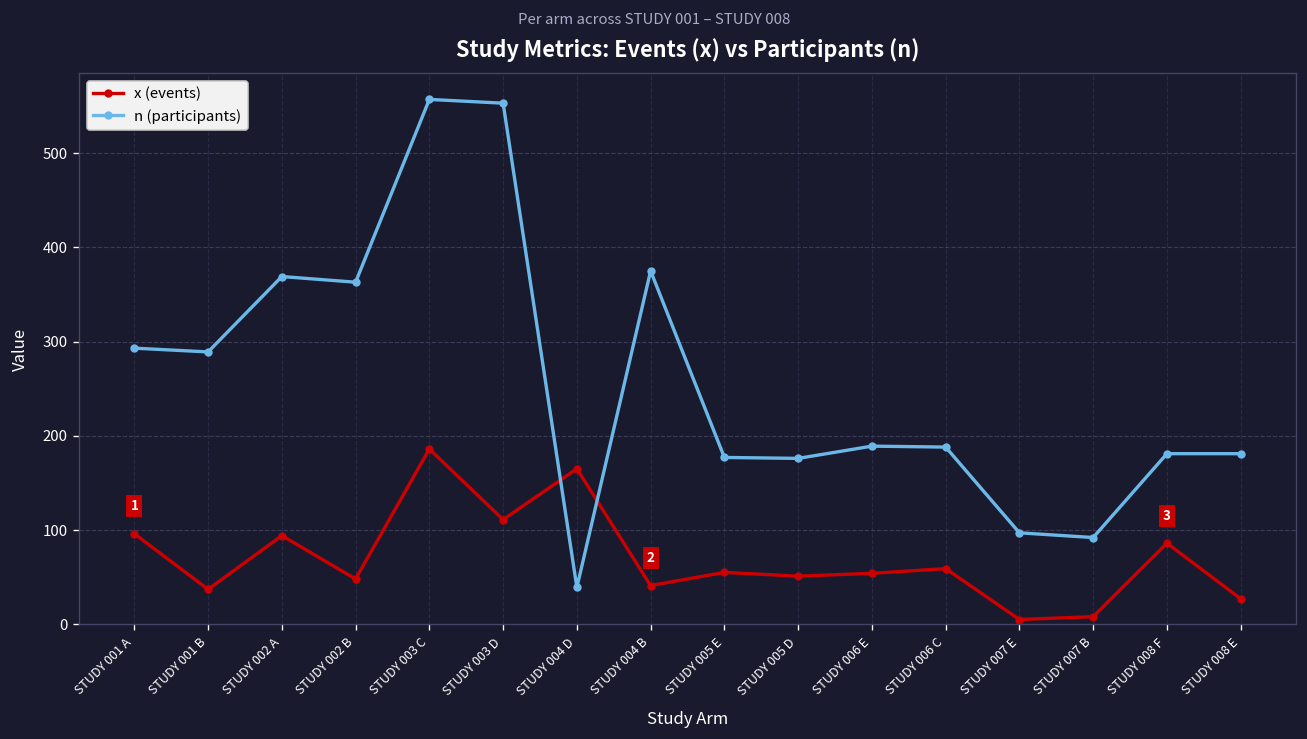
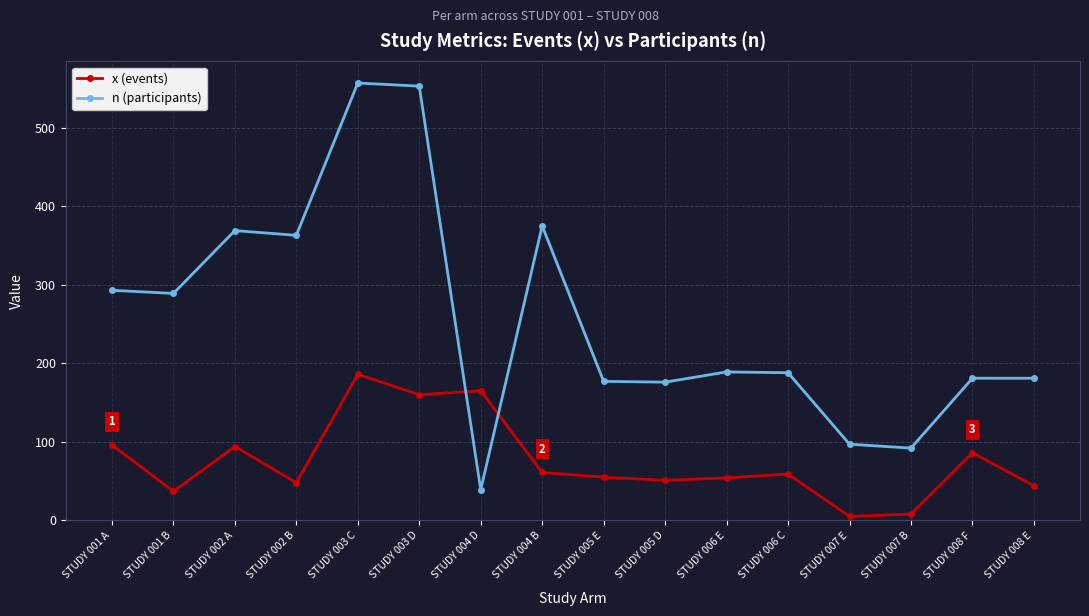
  {
    "x (events)": {
      "STUDY 001 B": 40,
      "STUDY 002 A": 90,
      "STUDY 002 B": 50,
      "STUDY 003 C": 190,
-     "STUDY 003 D": 110,
+     "STUDY 003 D": 160,
      "STUDY 004 D": 170,
-     "STUDY 004 B": 40,
+     "STUDY 004 B": 60,
      "STUDY 005 E": 60,
      "STUDY 005 D": 50,
      "STUDY 006 E": 50,
      "STUDY 006 C": 60,
      "STUDY 007 E": 10,
      "STUDY 007 B": 10,
-     "STUDY 008 E": 30
+     "STUDY 008 E": 40
    },
    "n (participants)": {
      "STUDY 001 A": 290,
      "STUDY 001 B": 290,
      "STUDY 002 A": 370,
      "STUDY 002 B": 360,
      "STUDY 003 C": 560,
      "STUDY 003 D": 550,
      "STUDY 004 D": 40,
      "STUDY 004 B": 380,
      "STUDY 005 E": 180,
      "STUDY 005 D": 180,
      "STUDY 006 E": 190,
      "STUDY 006 C": 190,
      "STUDY 007 E": 100,
      "STUDY 007 B": 90,
      "STUDY 008 F": 180,
      "STUDY 008 E": 180
    }
  }
